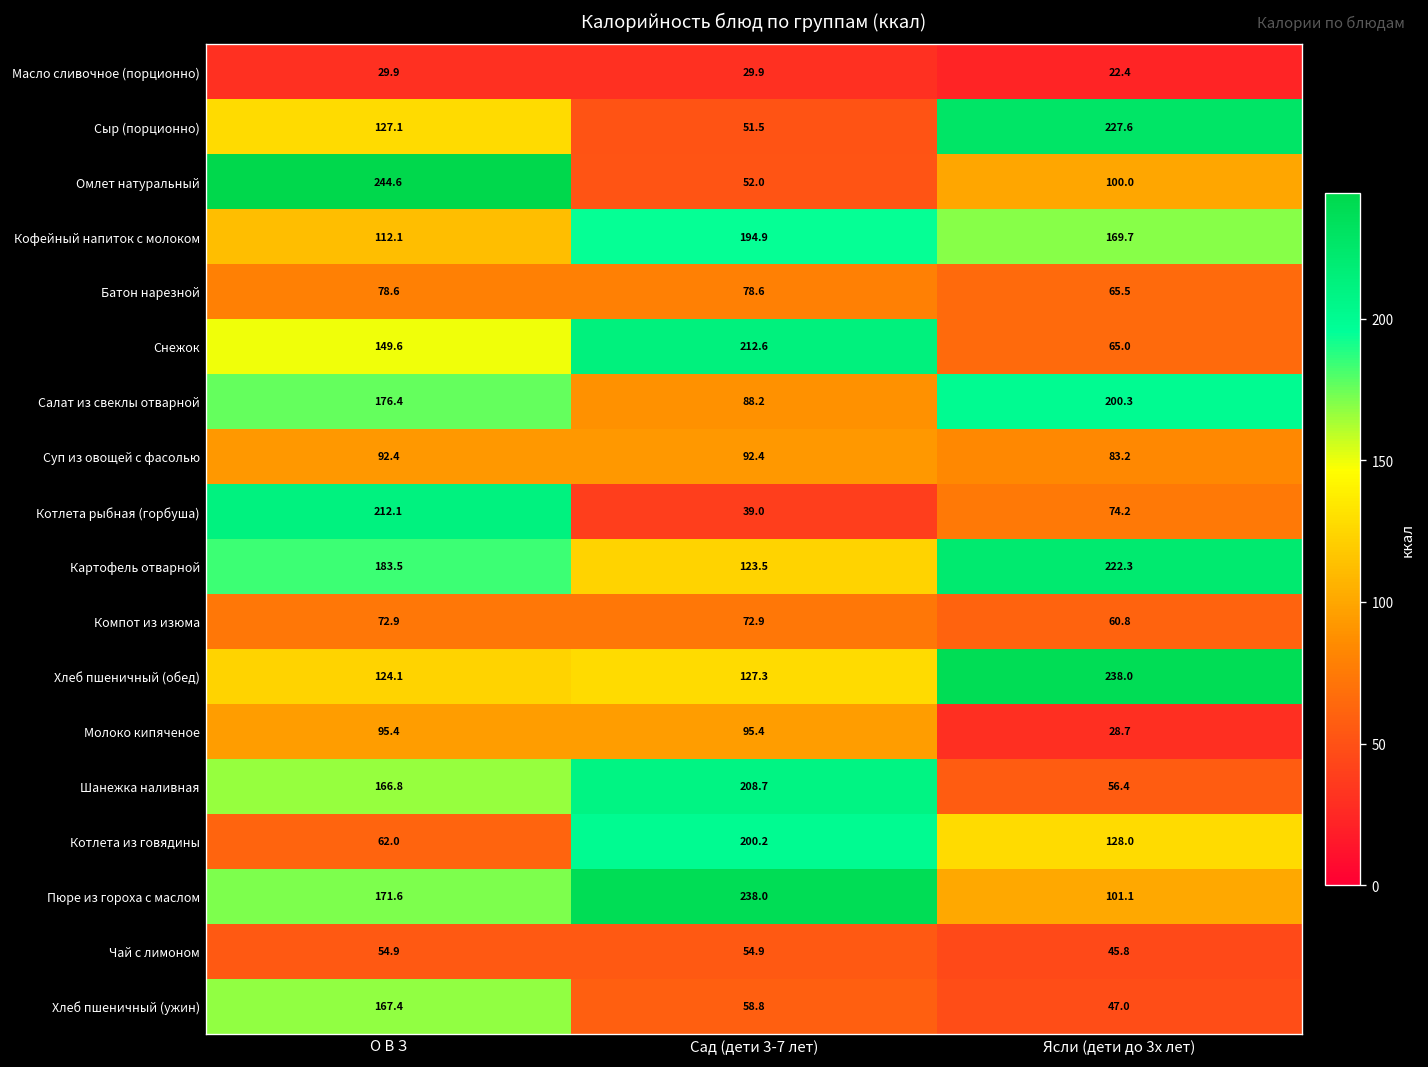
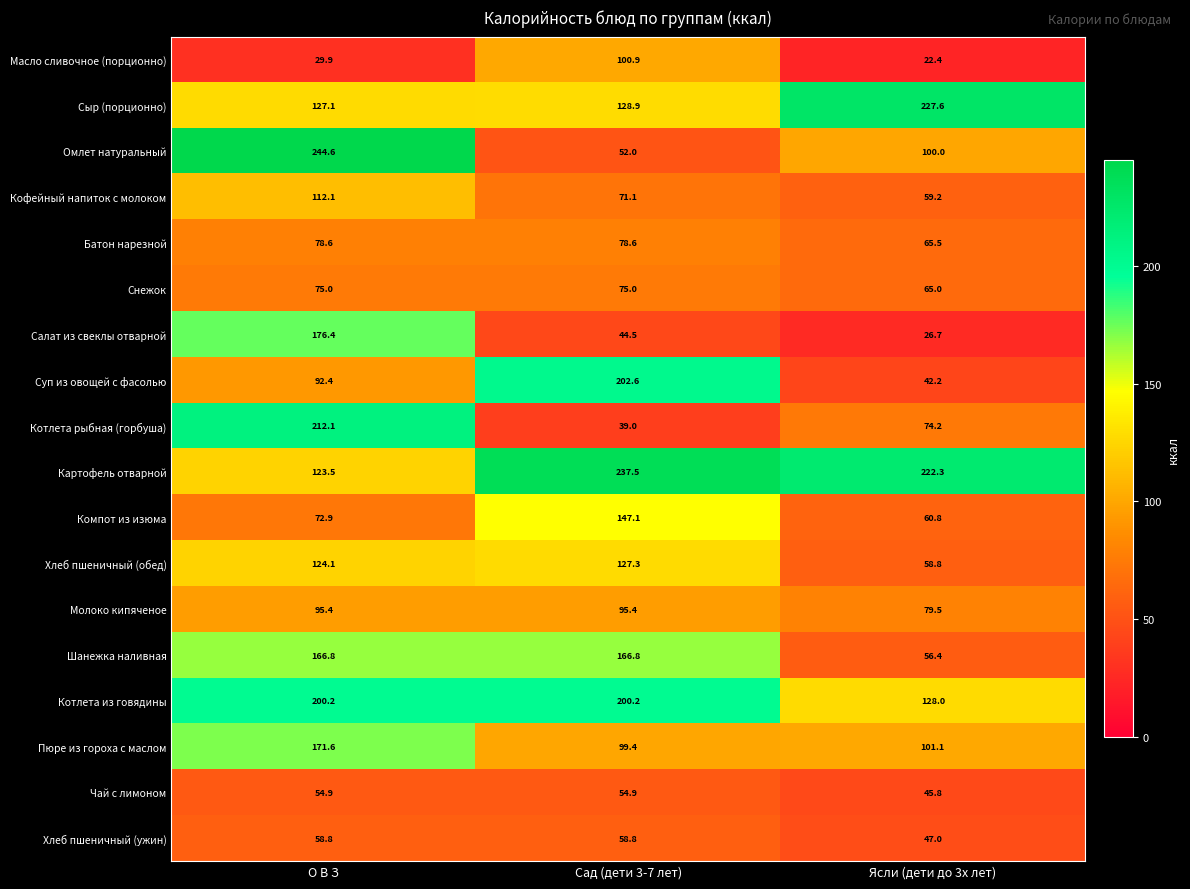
  {
    "Масло сливочное (порционно)": {
      "О В З": 29.9,
-     "Сад (дети 3-7 лет)": 29.9,
+     "Сад (дети 3-7 лет)": 100.9,
      "Ясли (дети до 3х лет)": 22.4
    },
    "Сыр (порционно)": {
      "О В З": 127.1,
-     "Сад (дети 3-7 лет)": 51.5,
+     "Сад (дети 3-7 лет)": 128.9,
      "Ясли (дети до 3х лет)": 227.6
    },
    "Омлет натуральный": {
      "О В З": 244.6,
      "Сад (дети 3-7 лет)": 52.0,
      "Ясли (дети до 3х лет)": 100.0
    },
    "Кофейный напиток с молоком": {
      "О В З": 112.1,
-     "Сад (дети 3-7 лет)": 194.9,
-     "Ясли (дети до 3х лет)": 169.7
+     "Сад (дети 3-7 лет)": 71.1,
+     "Ясли (дети до 3х лет)": 59.2
    },
    "Батон нарезной": {
      "О В З": 78.6,
      "Сад (дети 3-7 лет)": 78.6,
      "Ясли (дети до 3х лет)": 65.5
    },
    "Снежок": {
-     "О В З": 149.6,
-     "Сад (дети 3-7 лет)": 212.6,
+     "О В З": 75.0,
+     "Сад (дети 3-7 лет)": 75.0,
      "Ясли (дети до 3х лет)": 65.0
    },
    "Салат из свеклы отварной": {
      "О В З": 176.4,
-     "Сад (дети 3-7 лет)": 88.2,
-     "Ясли (дети до 3х лет)": 200.3
+     "Сад (дети 3-7 лет)": 44.5,
+     "Ясли (дети до 3х лет)": 26.7
    },
    "Суп из овощей с фасолью": {
      "О В З": 92.4,
-     "Сад (дети 3-7 лет)": 92.4,
-     "Ясли (дети до 3х лет)": 83.2
+     "Сад (дети 3-7 лет)": 202.6,
+     "Ясли (дети до 3х лет)": 42.2
    },
    "Котлета рыбная (горбуша)": {
      "О В З": 212.1,
      "Сад (дети 3-7 лет)": 39.0,
      "Ясли (дети до 3х лет)": 74.2
    },
    "Картофель отварной": {
-     "О В З": 183.5,
-     "Сад (дети 3-7 лет)": 123.5,
+     "О В З": 123.5,
+     "Сад (дети 3-7 лет)": 237.5,
      "Ясли (дети до 3х лет)": 222.3
    },
    "Компот из изюма": {
      "О В З": 72.9,
-     "Сад (дети 3-7 лет)": 72.9,
+     "Сад (дети 3-7 лет)": 147.1,
      "Ясли (дети до 3х лет)": 60.8
    },
    "Хлеб пшеничный (обед)": {
      "О В З": 124.1,
      "Сад (дети 3-7 лет)": 127.3,
-     "Ясли (дети до 3х лет)": 238.0
+     "Ясли (дети до 3х лет)": 58.8
    },
    "Молоко кипяченое": {
      "О В З": 95.4,
      "Сад (дети 3-7 лет)": 95.4,
-     "Ясли (дети до 3х лет)": 28.7
+     "Ясли (дети до 3х лет)": 79.5
    },
    "Шанежка наливная": {
      "О В З": 166.8,
-     "Сад (дети 3-7 лет)": 208.7,
+     "Сад (дети 3-7 лет)": 166.8,
      "Ясли (дети до 3х лет)": 56.4
    },
    "Котлета из говядины": {
-     "О В З": 62.0,
+     "О В З": 200.2,
      "Сад (дети 3-7 лет)": 200.2,
      "Ясли (дети до 3х лет)": 128.0
    },
    "Пюре из гороха с маслом": {
      "О В З": 171.6,
-     "Сад (дети 3-7 лет)": 238.0,
+     "Сад (дети 3-7 лет)": 99.4,
      "Ясли (дети до 3х лет)": 101.1
    },
    "Чай с лимоном": {
      "О В З": 54.9,
      "Сад (дети 3-7 лет)": 54.9,
      "Ясли (дети до 3х лет)": 45.8
    },
    "Хлеб пшеничный (ужин)": {
-     "О В З": 167.4,
+     "О В З": 58.8,
      "Сад (дети 3-7 лет)": 58.8,
      "Ясли (дети до 3х лет)": 47.0
    }
  }
